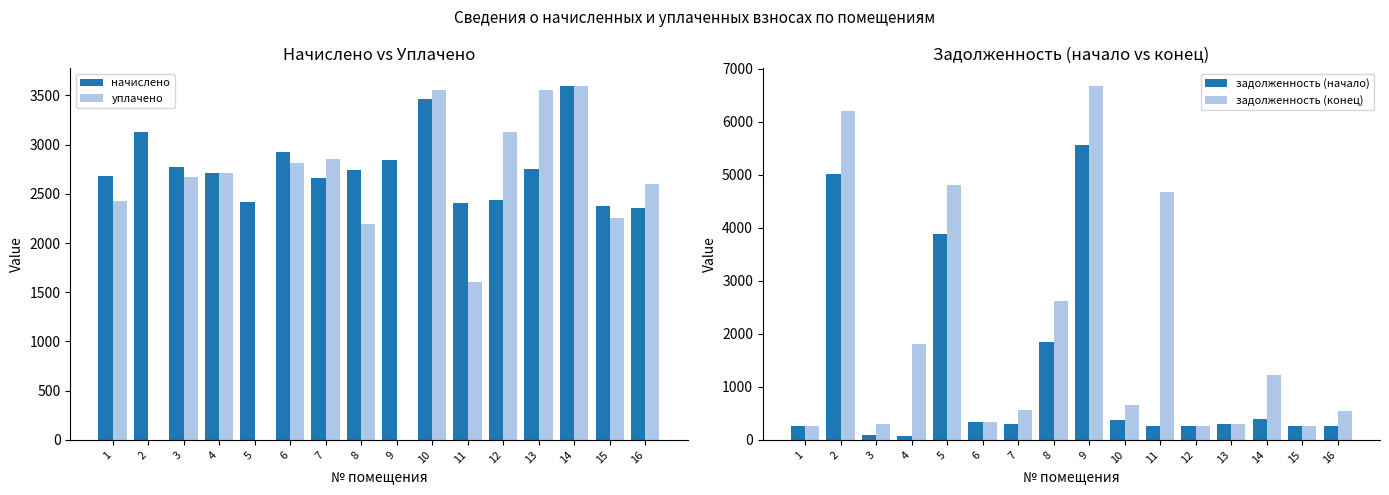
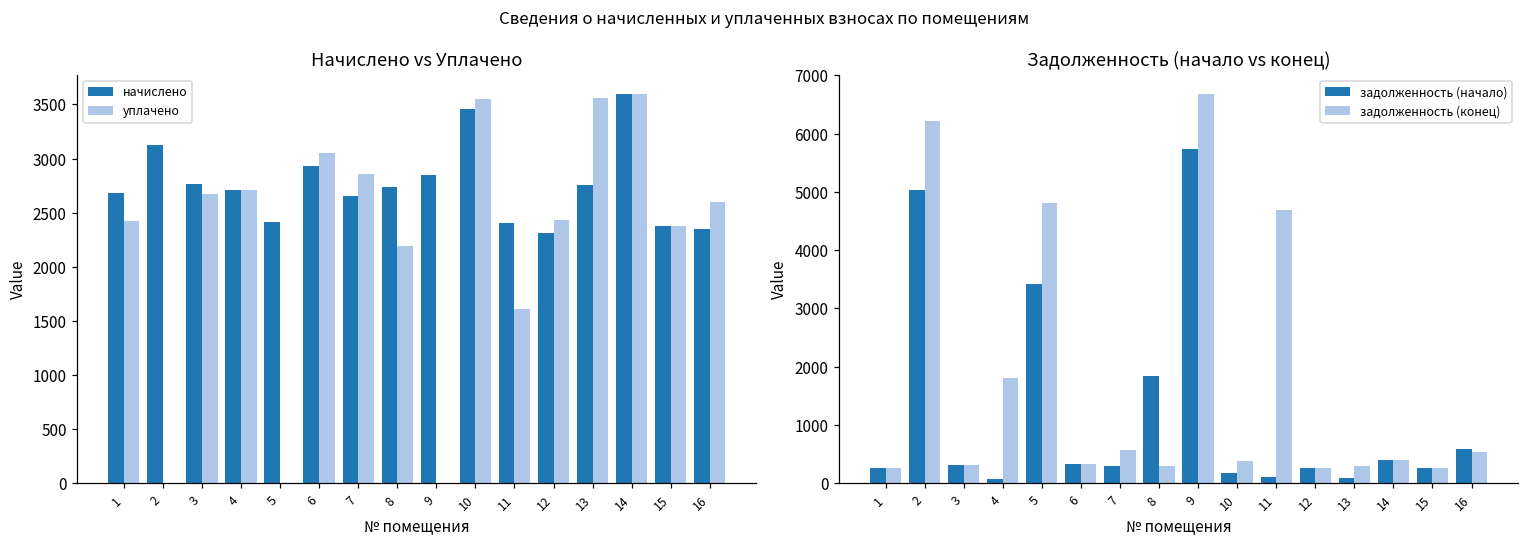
  {
    "Начислено vs Уплачено": {
      "начислено": {
        "1": 2700,
        "2": 3100,
        "3": 2800,
        "4": 2700,
        "5": 2400,
        "6": 2900,
        "7": 2700,
        "8": 2700,
        "9": 2800,
        "10": 3500,
        "11": 2400,
-       "12": 2400,
+       "12": 2300,
        "13": 2800,
        "14": 3600,
        "15": 2400,
        "16": 2400
      },
      "уплачено": {
        "1": 2400,
        "2": 0,
        "3": 2700,
        "4": 2700,
        "5": 0,
-       "6": 2800,
+       "6": 3000,
        "7": 2900,
        "8": 2200,
        "9": 0,
        "10": 3600,
        "11": 1600,
-       "12": 3100,
+       "12": 2400,
        "13": 3600,
        "14": 3600,
-       "15": 2300,
+       "15": 2400,
        "16": 2600
      }
    },
    "Задолженность (начало vs конец)": {
      "задолженность (начало)": {
        "1": 300,
        "2": 5000,
-       "3": 100,
+       "3": 300,
        "4": 100,
-       "5": 3900,
+       "5": 3400,
        "6": 300,
        "7": 300,
        "8": 1800,
-       "9": 5600,
-       "10": 400,
-       "11": 300,
+       "9": 5700,
+       "10": 200,
+       "11": 100,
        "12": 300,
-       "13": 300,
+       "13": 100,
        "14": 400,
        "15": 300,
-       "16": 300
+       "16": 600
      },
      "задолженность (конец)": {
        "1": 300,
        "2": 6200,
        "3": 300,
        "4": 1800,
        "5": 4800,
        "6": 300,
        "7": 600,
-       "8": 2600,
+       "8": 300,
        "9": 6700,
-       "10": 700,
+       "10": 400,
        "11": 4700,
        "12": 300,
        "13": 300,
-       "14": 1200,
+       "14": 400,
        "15": 300,
        "16": 500
      }
    }
  }
